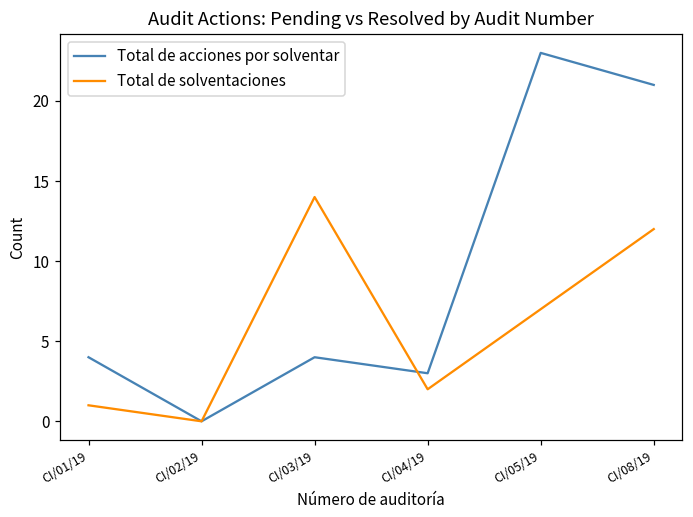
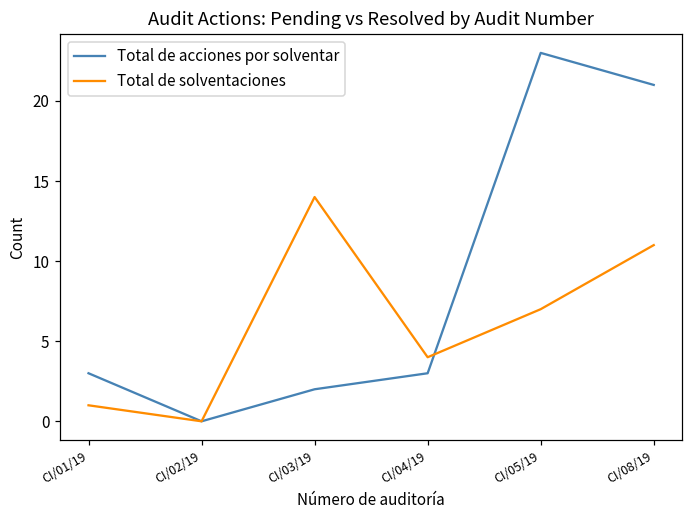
  {
    "Total de acciones por solventar": {
-     "CI/01/19": 4,
-     "CI/03/19": 4,
+     "CI/01/19": 3,
+     "CI/03/19": 2,
      "CI/04/19": 3,
      "CI/05/19": 23,
      "CI/08/19": 21
    },
    "Total de solventaciones": {
      "CI/01/19": 1,
      "CI/03/19": 14,
-     "CI/04/19": 2,
+     "CI/04/19": 4,
      "CI/05/19": 7,
-     "CI/08/19": 12
+     "CI/08/19": 11
    }
  }
